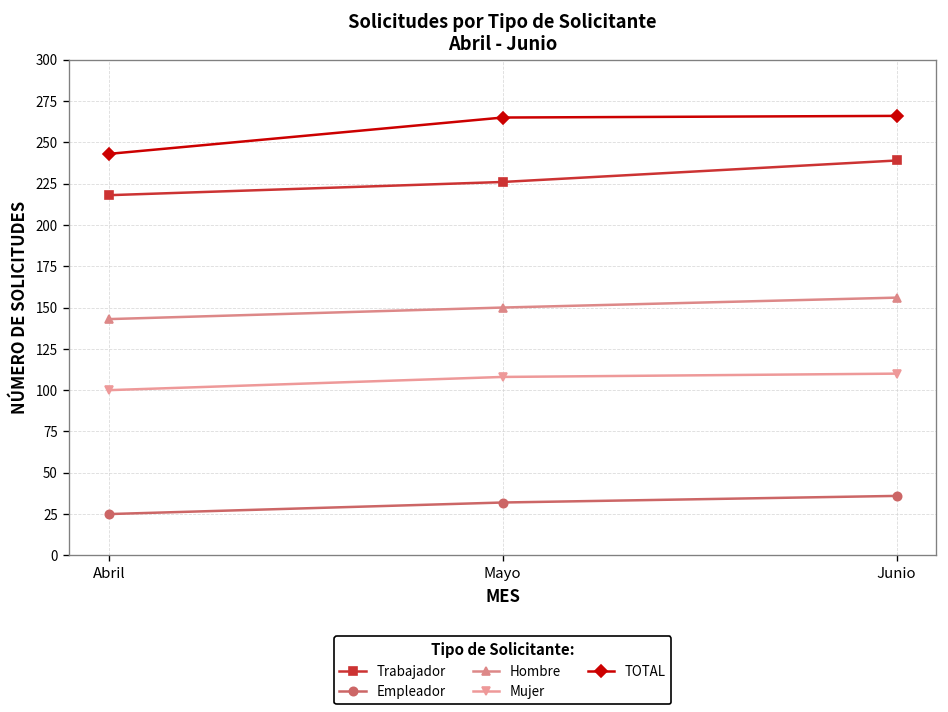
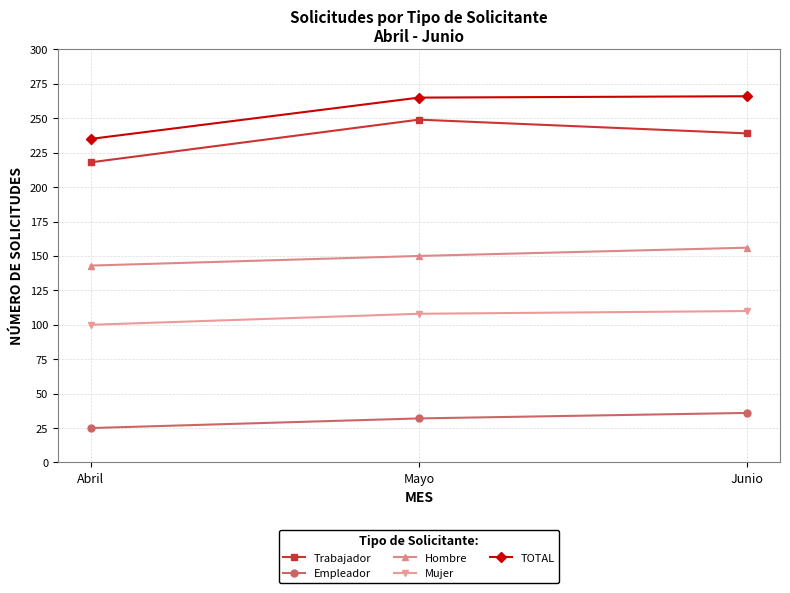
  {
    "Trabajador": {
      "Abril": 218,
-     "Mayo": 226,
+     "Mayo": 249,
      "Junio": 239
    },
    "TOTAL": {
-     "Abril": 243,
+     "Abril": 235,
      "Mayo": 265,
      "Junio": 266
    }
  }
